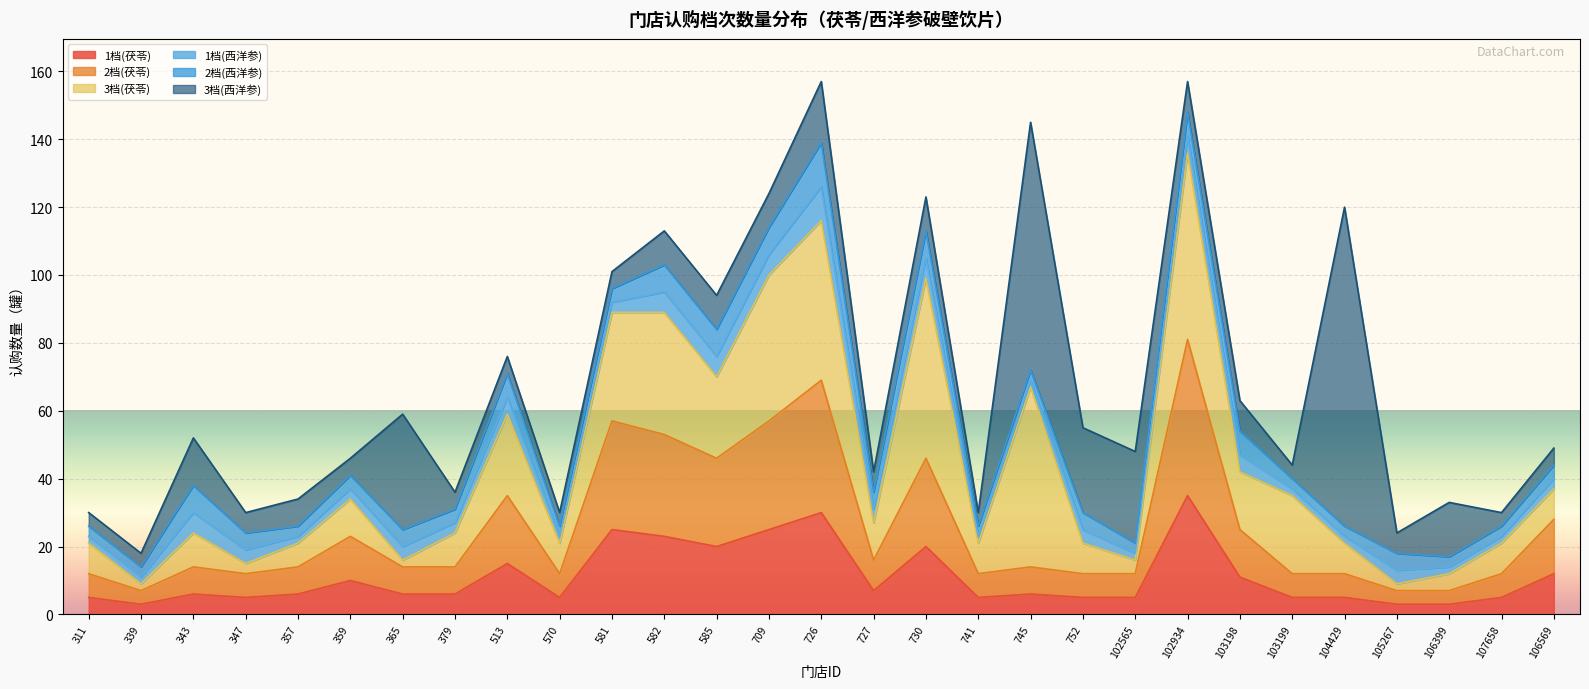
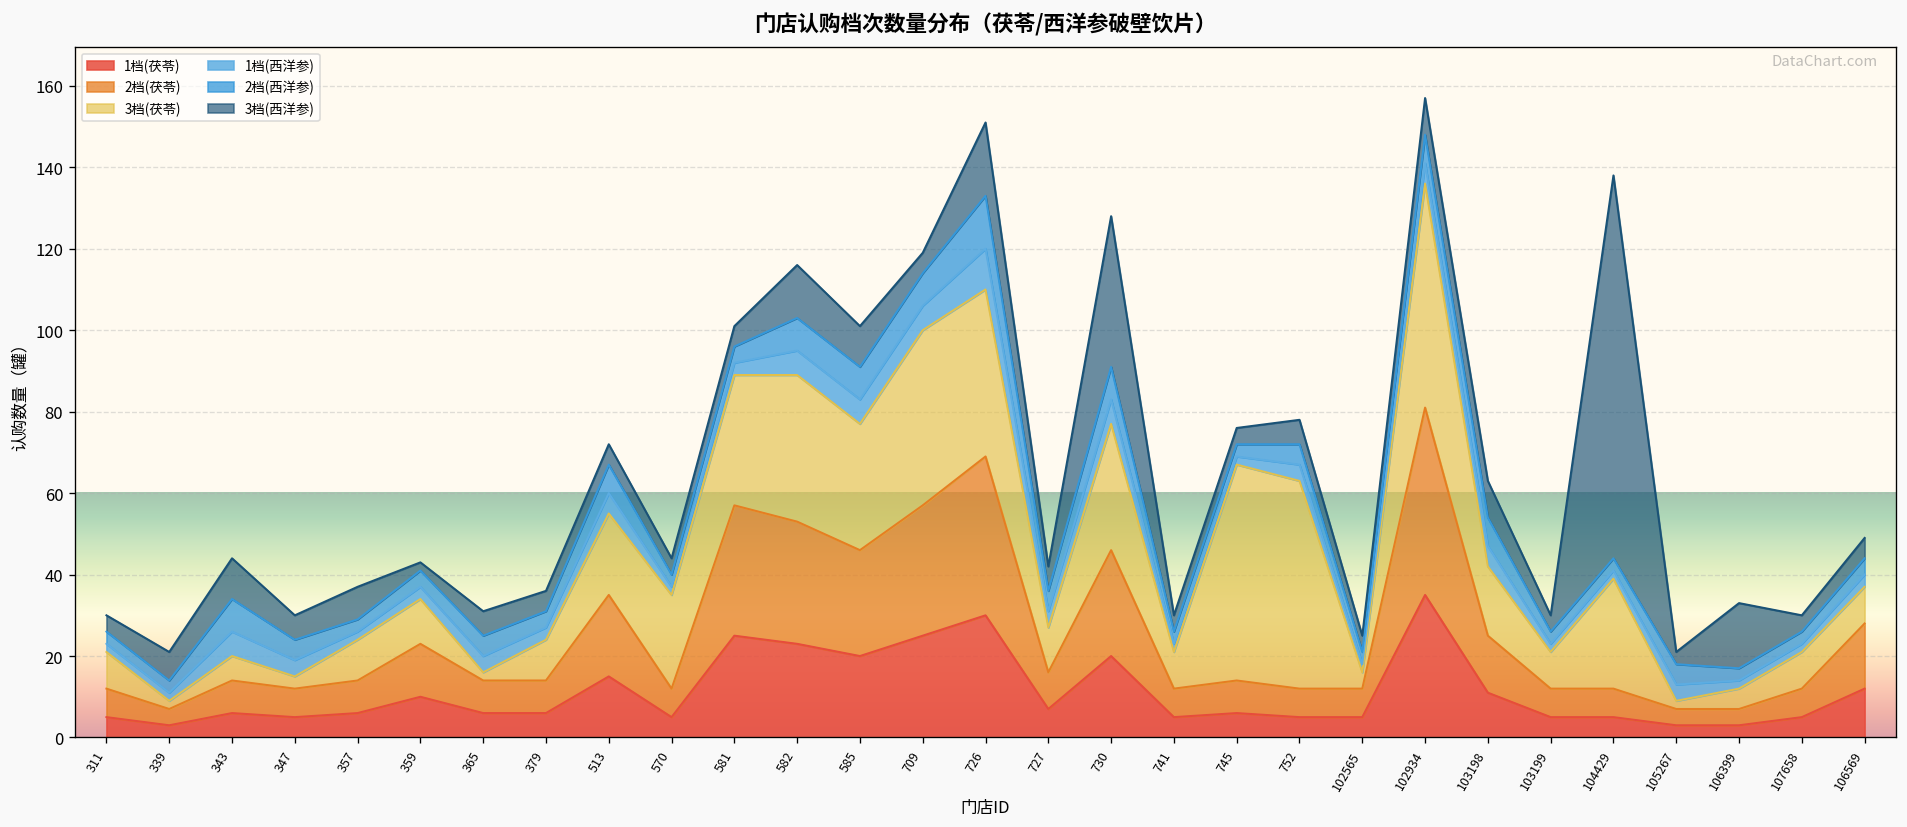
  {
    "3档(茯苓)": {
      "311": 9,
      "339": 2,
-     "343": 10,
+     "343": 6,
      "347": 3,
-     "357": 7,
+     "357": 10,
      "359": 11,
      "365": 2,
      "379": 10,
-     "513": 24,
-     "570": 9,
+     "513": 20,
+     "570": 23,
      "581": 32,
      "582": 36,
-     "585": 24,
+     "585": 31,
      "709": 43,
-     "726": 47,
+     "726": 41,
      "727": 11,
-     "730": 53,
+     "730": 31,
      "741": 9,
      "745": 53,
-     "752": 9,
+     "752": 51,
      "102565": 4,
      "102934": 55,
      "103198": 17,
-     "103199": 23,
-     "104429": 9,
+     "103199": 9,
+     "104429": 27,
      "105267": 2,
      "106399": 5,
      "107658": 9,
      "106569": 9
    },
    "3档(西洋参)": {
      "311": 4,
-     "339": 4,
-     "343": 14,
+     "339": 7,
+     "343": 10,
      "347": 6,
      "357": 8,
-     "359": 5,
-     "365": 34,
+     "359": 2,
+     "365": 6,
      "379": 5,
      "513": 5,
      "570": 4,
      "581": 5,
-     "582": 10,
+     "582": 13,
      "585": 10,
-     "709": 10,
+     "709": 5,
      "726": 18,
      "727": 6,
-     "730": 10,
+     "730": 37,
      "741": 4,
-     "745": 73,
-     "752": 25,
-     "102565": 27,
+     "745": 4,
+     "752": 6,
+     "102565": 4,
      "102934": 9,
      "103198": 9,
      "103199": 4,
      "104429": 94,
-     "105267": 6,
+     "105267": 3,
      "106399": 16,
      "107658": 4,
      "106569": 5
    }
  }
